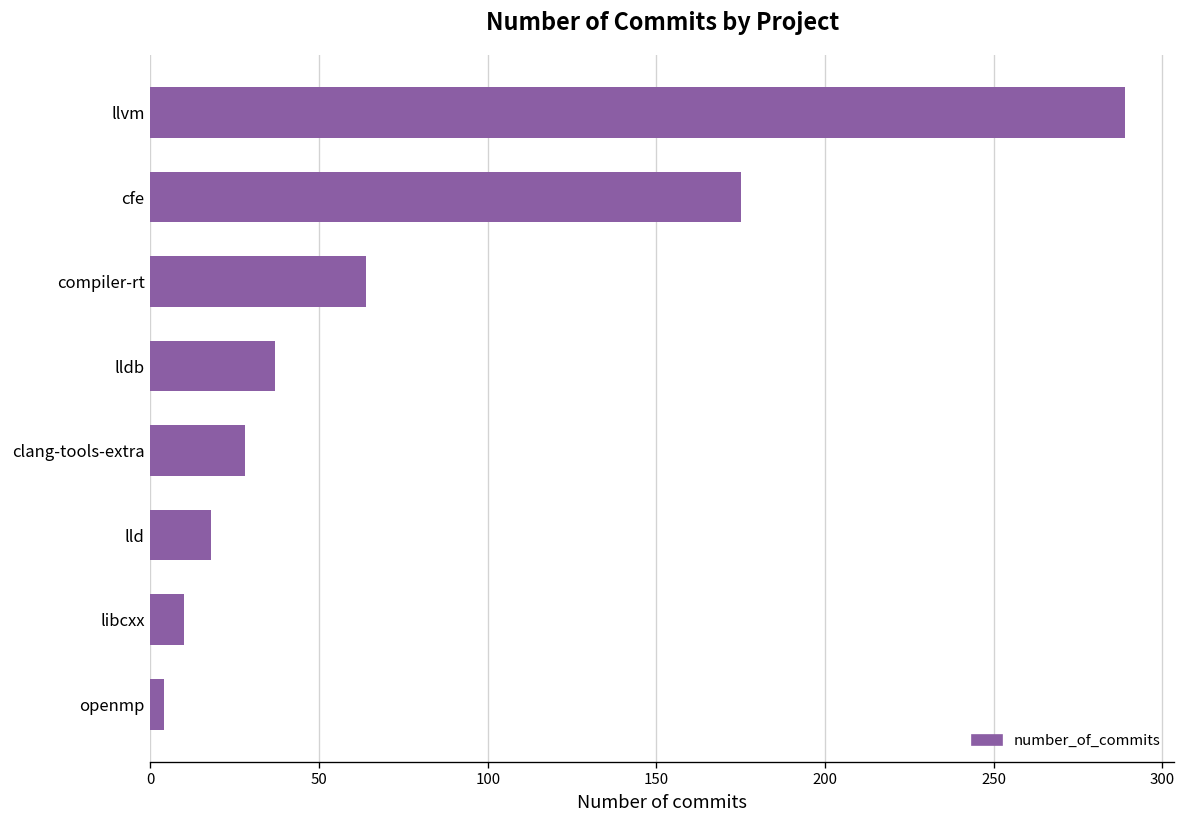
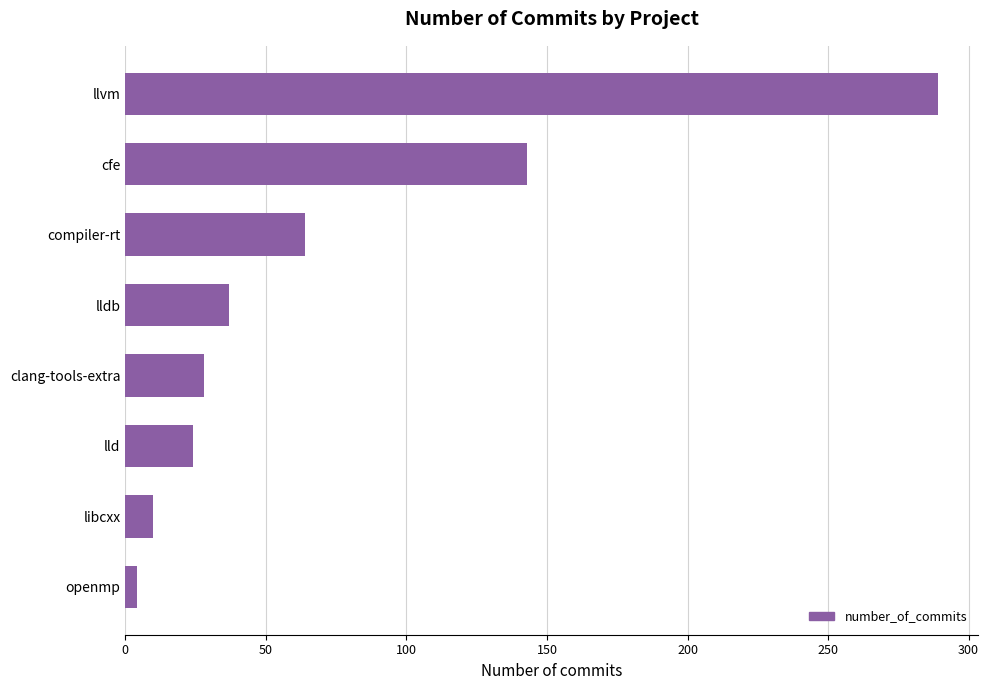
  {
    "llvm": 289,
-   "cfe": 175,
+   "cfe": 143,
    "compiler-rt": 64,
    "lldb": 37,
    "clang-tools-extra": 28,
-   "lld": 18,
+   "lld": 24,
    "libcxx": 10,
    "openmp": 4
  }
